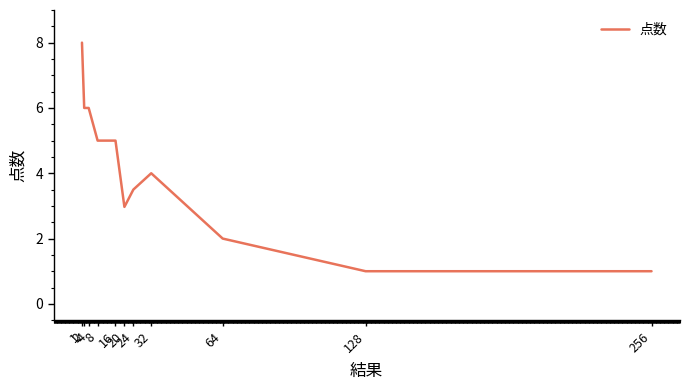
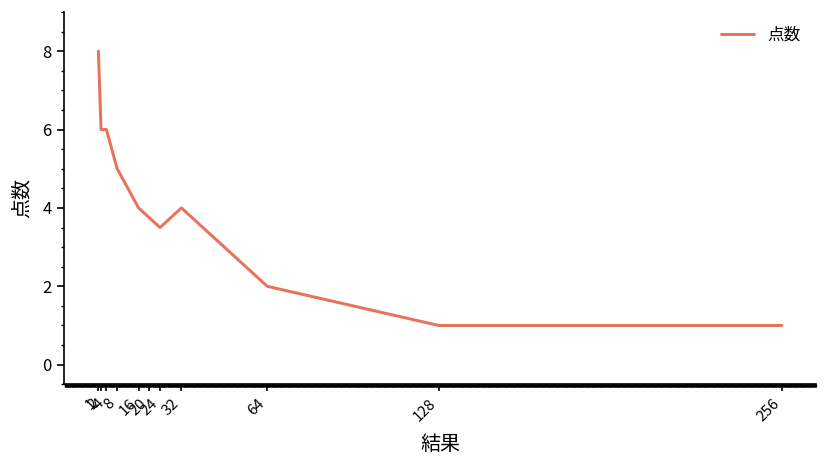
  {
    "1": 8.0,
    "2": 6.0,
    "4": 6.0,
    "8": 5.0,
-   "16": 5,
-   "20": 3.0,
+   "16": 4,
+   "20": 3.8,
    "24": 3.5,
    "32": 4.0,
    "64": 2.0,
    "128": 1.0,
    "256": 1.0
  }
